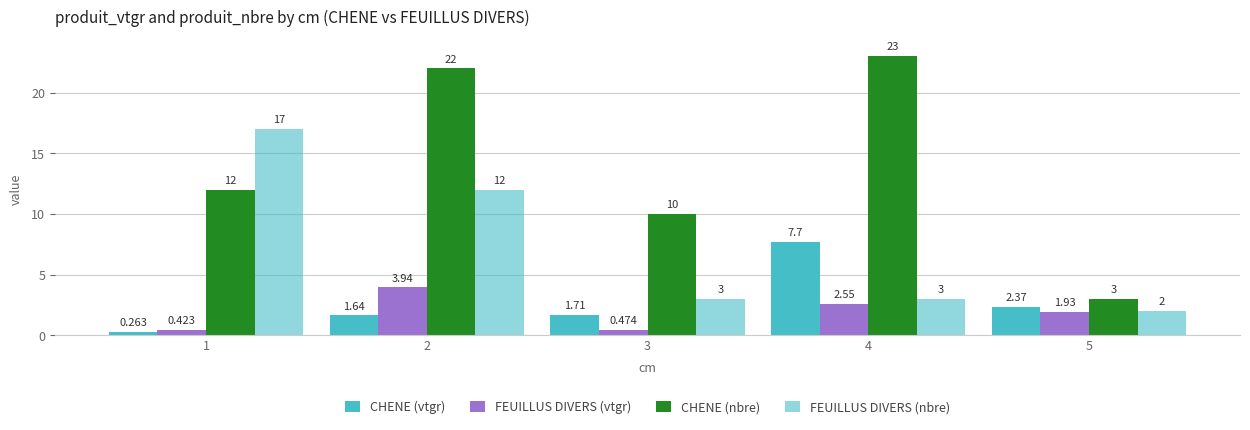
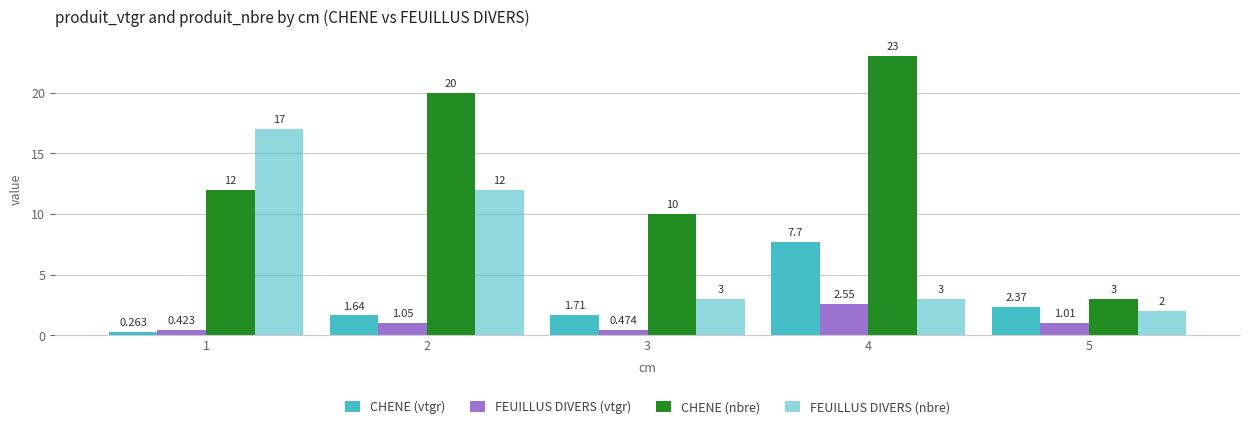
  {
    "FEUILLUS DIVERS (vtgr)": {
      "1": 0.423,
-     "2": 3.94,
+     "2": 1.05,
      "3": 0.474,
      "4": 2.55,
-     "5": 1.93
+     "5": 1.01
    },
    "CHENE (nbre)": {
      "1": 12,
-     "2": 22,
+     "2": 20,
      "3": 10,
      "4": 23,
      "5": 3
    }
  }
